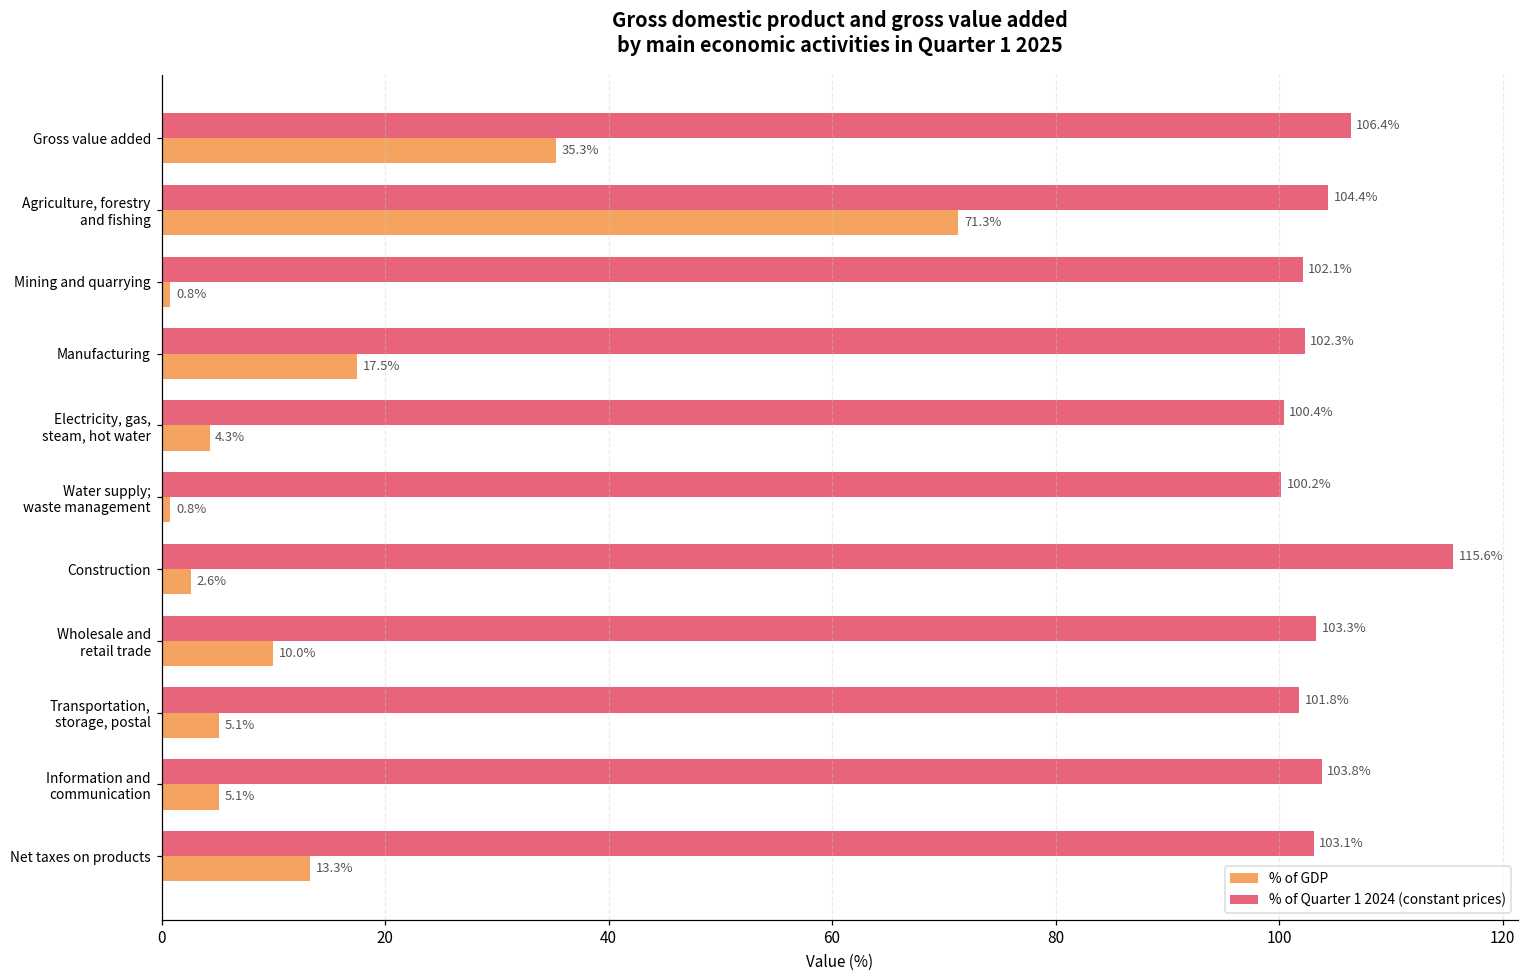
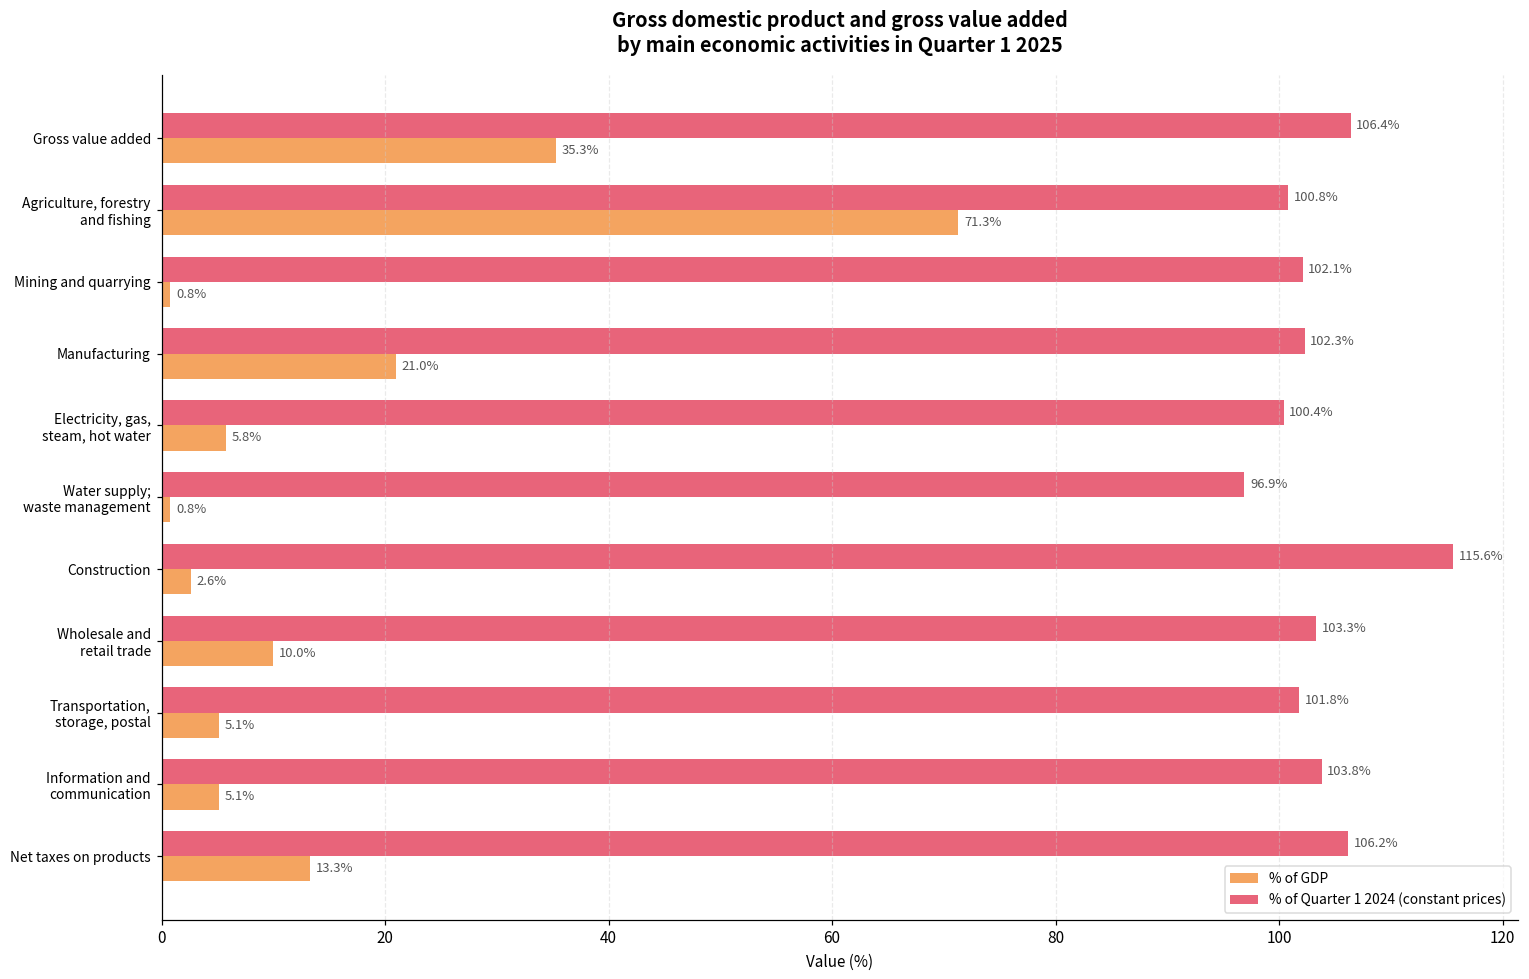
  {
    "% of GDP": {
      "Gross value added": "35.3%",
      "Agriculture, forestry and fishing": "71.3%",
      "Mining and quarrying": "0.8%",
-     "Manufacturing": "17.5%",
-     "Electricity, gas, steam, hot water": "4.3%",
+     "Manufacturing": "21.0%",
+     "Electricity, gas, steam, hot water": "5.8%",
      "Water supply; waste management": "0.8%",
      "Construction": "2.6%",
      "Wholesale and retail trade": "10.0%",
      "Transportation, storage, postal": "5.1%",
      "Information and communication": "5.1%",
      "Net taxes on products": "13.3%"
    },
    "% of Quarter 1 2024 (constant prices)": {
      "Gross value added": "106.4%",
-     "Agriculture, forestry and fishing": "104.4%",
+     "Agriculture, forestry and fishing": "100.8%",
      "Mining and quarrying": "102.1%",
      "Manufacturing": "102.3%",
      "Electricity, gas, steam, hot water": "100.4%",
-     "Water supply; waste management": "100.2%",
+     "Water supply; waste management": "96.9%",
      "Construction": "115.6%",
      "Wholesale and retail trade": "103.3%",
      "Transportation, storage, postal": "101.8%",
      "Information and communication": "103.8%",
-     "Net taxes on products": "103.1%"
+     "Net taxes on products": "106.2%"
    }
  }
